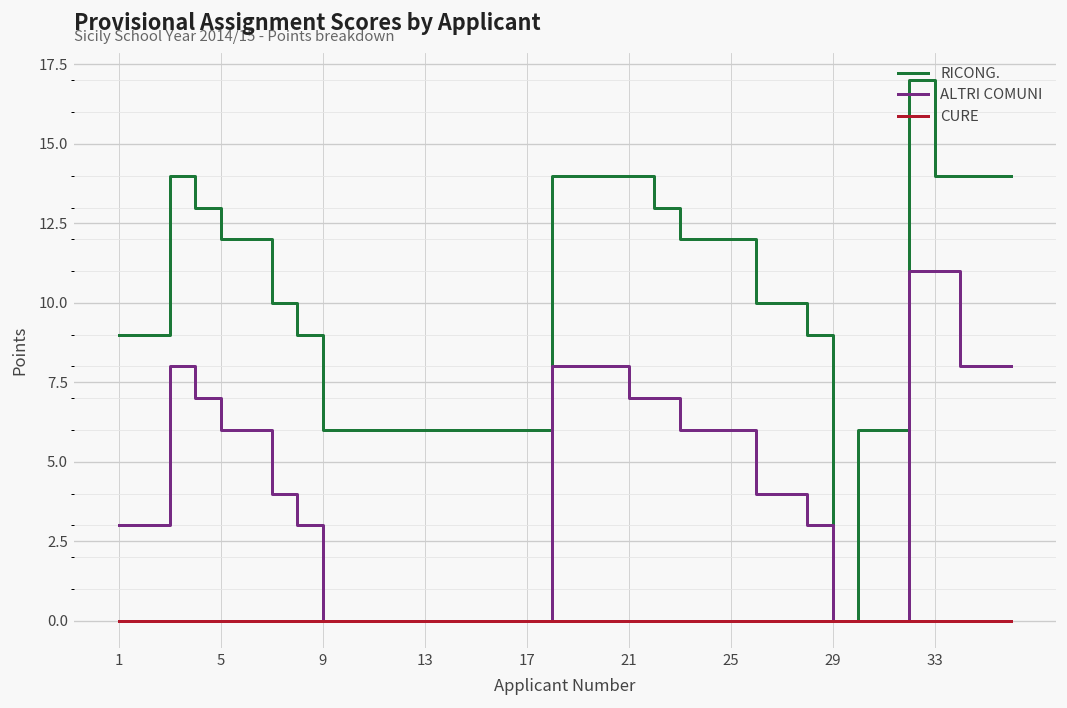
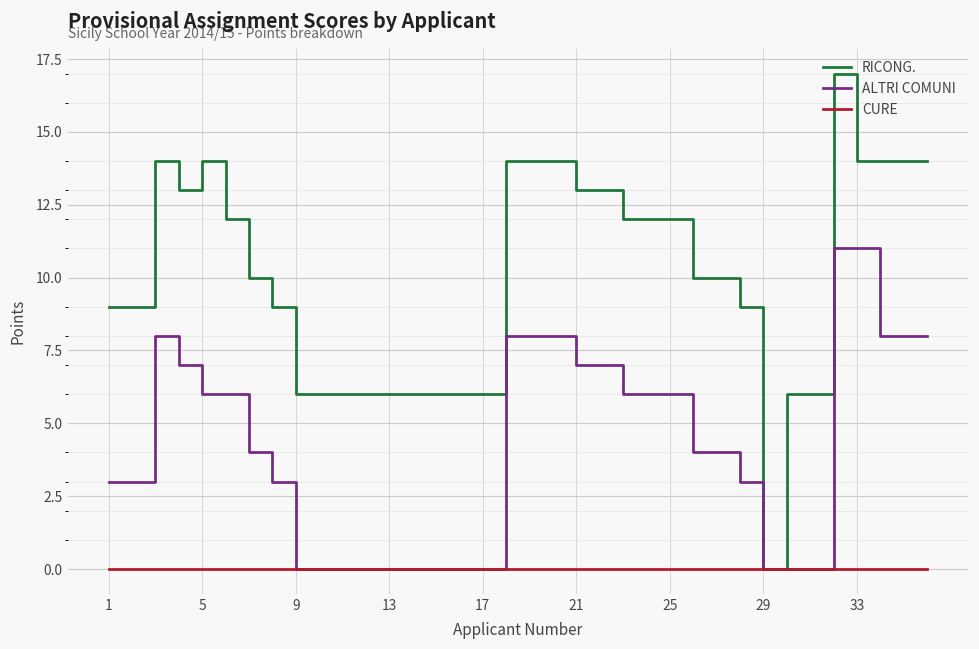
  {
    "RICONG.": {
      "1": 9,
-     "5": 12,
+     "5": 14,
      "9": 6,
      "13": 6,
      "17": 6,
-     "21": 14,
+     "21": 13,
      "25": 12,
      "33": 14
    },
    "ALTRI COMUNI": {
      "1": 3,
      "5": 6,
      "21": 7,
      "25": 6,
      "33": 11
    },
    "CURE": {
      "1": 0,
      "5": 0,
      "21": 0,
      "25": 0,
      "33": 0
    }
  }
